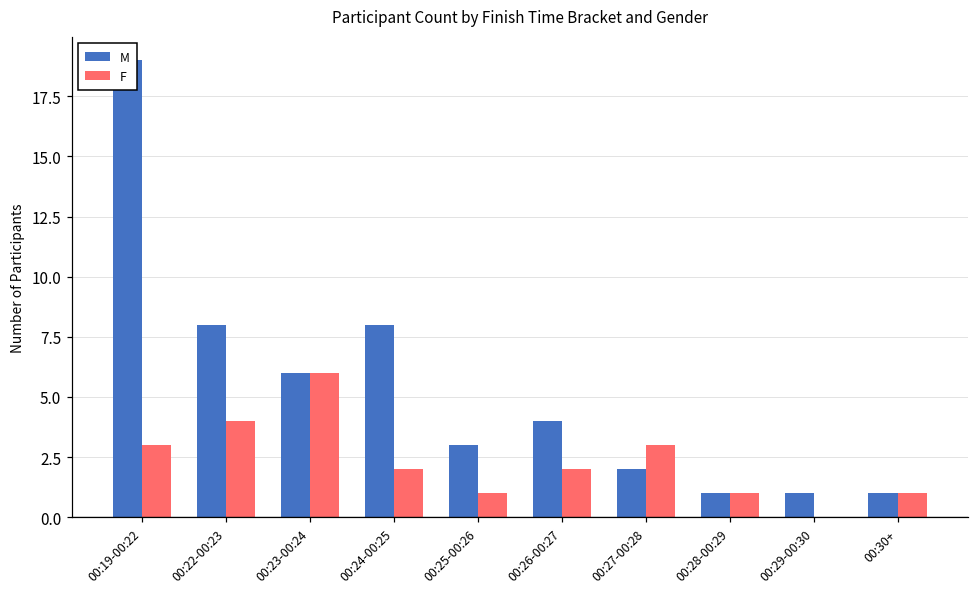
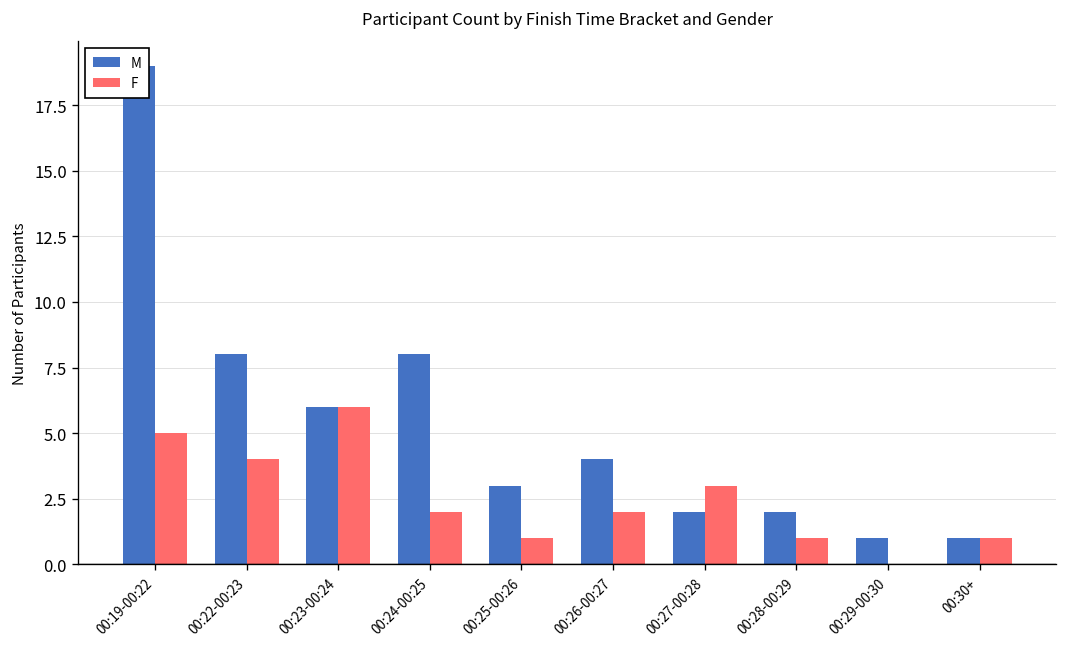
  {
    "M": {
      "00:22-00:23": 8,
      "00:23-00:24": 6,
      "00:24-00:25": 8,
      "00:25-00:26": 3,
      "00:26-00:27": 4,
      "00:27-00:28": 2,
-     "00:28-00:29": 1,
+     "00:28-00:29": 2,
      "00:29-00:30": 1,
      "00:30+": 1
    },
    "F": {
-     "00:19-00:22": 3,
+     "00:19-00:22": 5,
      "00:22-00:23": 4,
      "00:23-00:24": 6,
      "00:24-00:25": 2,
      "00:25-00:26": 1,
      "00:26-00:27": 2,
      "00:27-00:28": 3,
      "00:28-00:29": 1,
      "00:29-00:30": 0,
      "00:30+": 1
    }
  }
